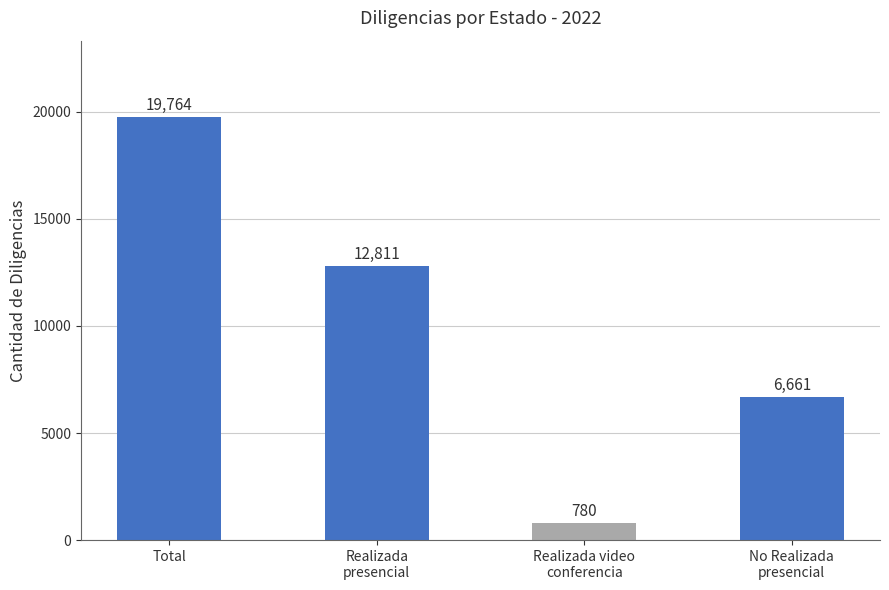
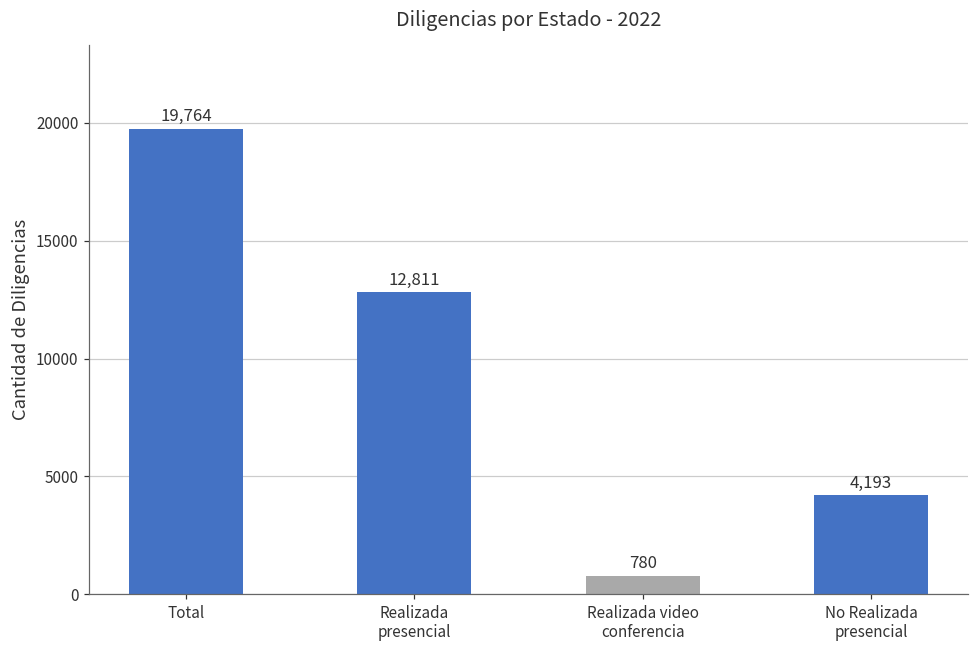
  {
    "Total": "19,764",
    "Realizada presencial": "12,811",
    "Realizada video conferencia": "780",
-   "No Realizada presencial": "6,661"
+   "No Realizada presencial": "4,193"
  }
